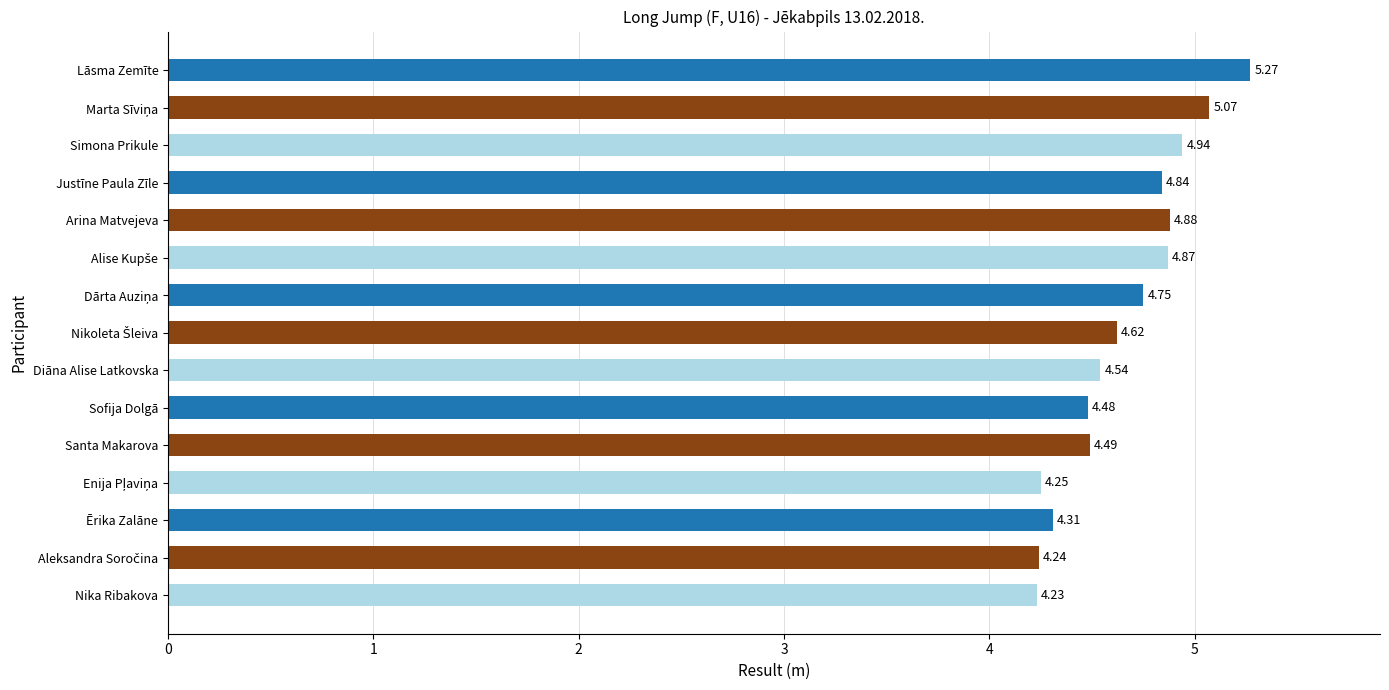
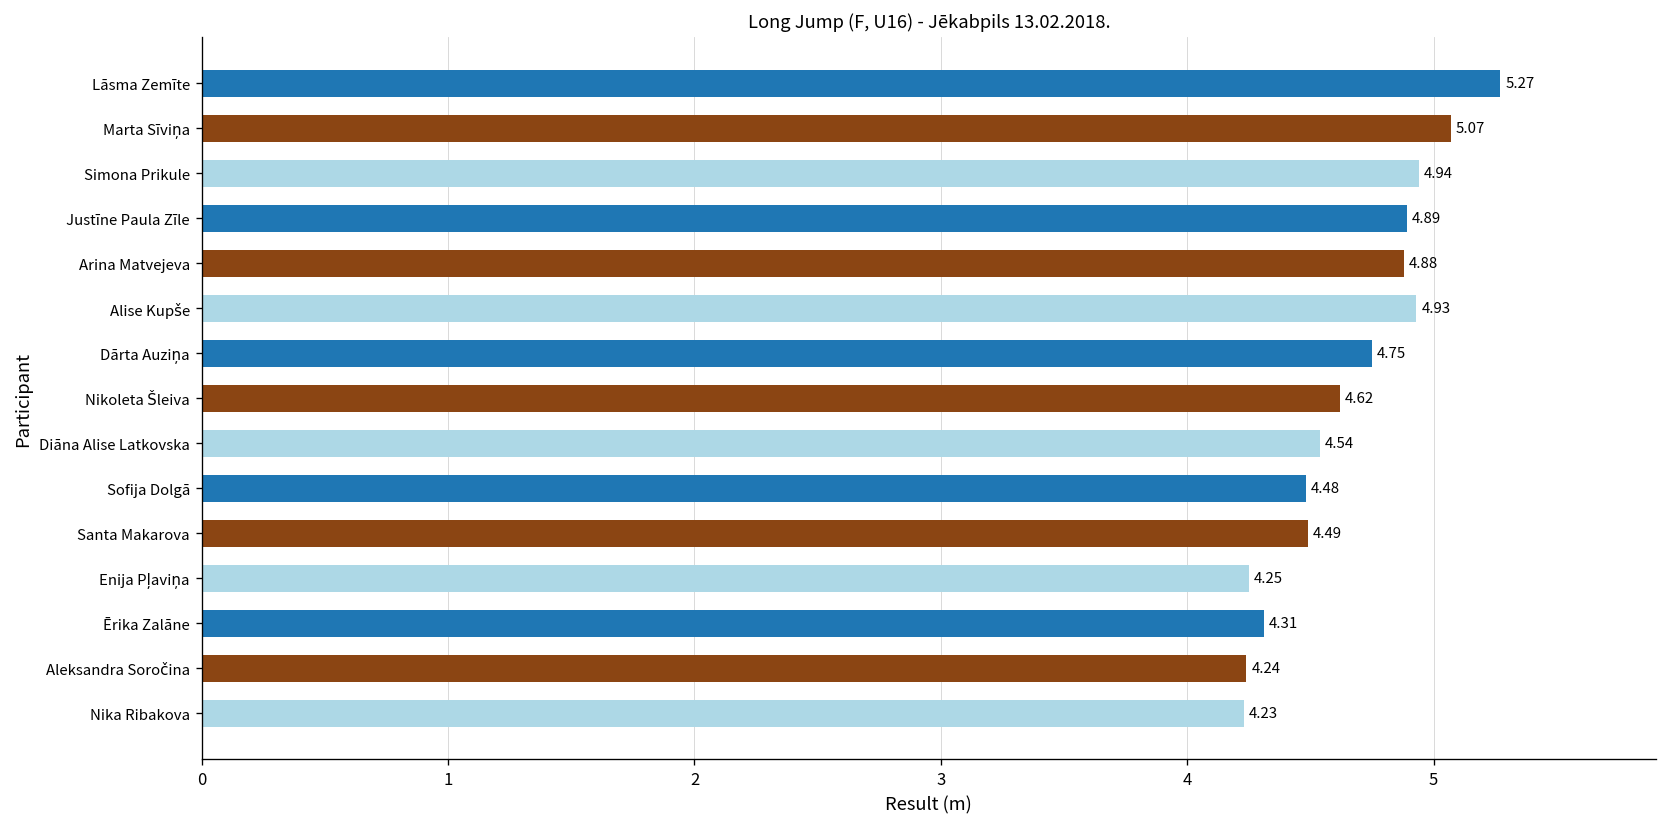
  {
    "Lāsma Zemīte": 5.27,
    "Marta Sīviņa": 5.07,
    "Simona Prikule": 4.94,
-   "Justīne Paula Zīle": 4.84,
+   "Justīne Paula Zīle": 4.89,
    "Arina Matvejeva": 4.88,
-   "Alise Kupše": 4.87,
+   "Alise Kupše": 4.93,
    "Dārta Auziņa": 4.75,
    "Nikoleta Šleiva": 4.62,
    "Diāna Alise Latkovska": 4.54,
    "Sofija Dolgā": 4.48,
    "Santa Makarova": 4.49,
    "Enija Pļaviņa": 4.25,
    "Ērika Zalāne": 4.31,
    "Aleksandra Soročina": 4.24,
    "Nika Ribakova": 4.23
  }
